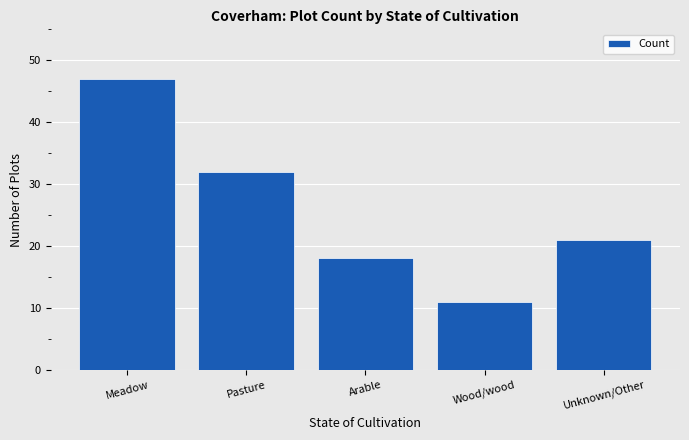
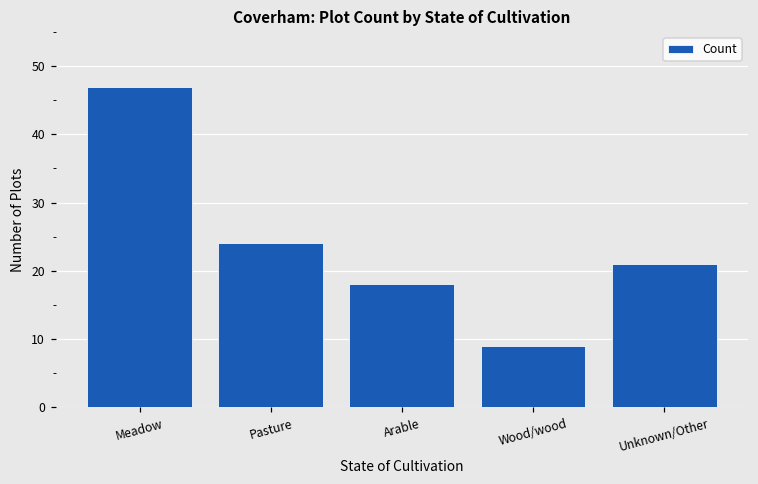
  {
    "Meadow": 47,
-   "Pasture": 32,
+   "Pasture": 24,
    "Arable": 18,
-   "Wood/wood": 11,
+   "Wood/wood": 9,
    "Unknown/Other": 21
  }
